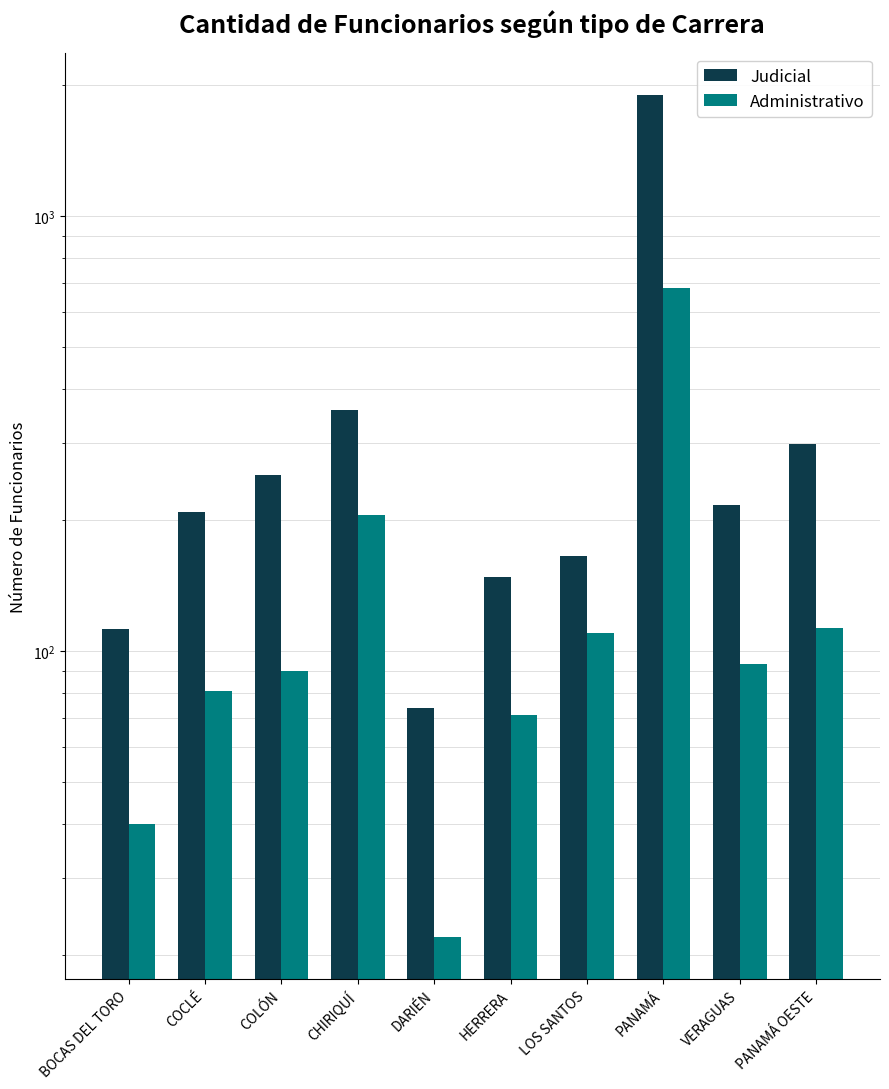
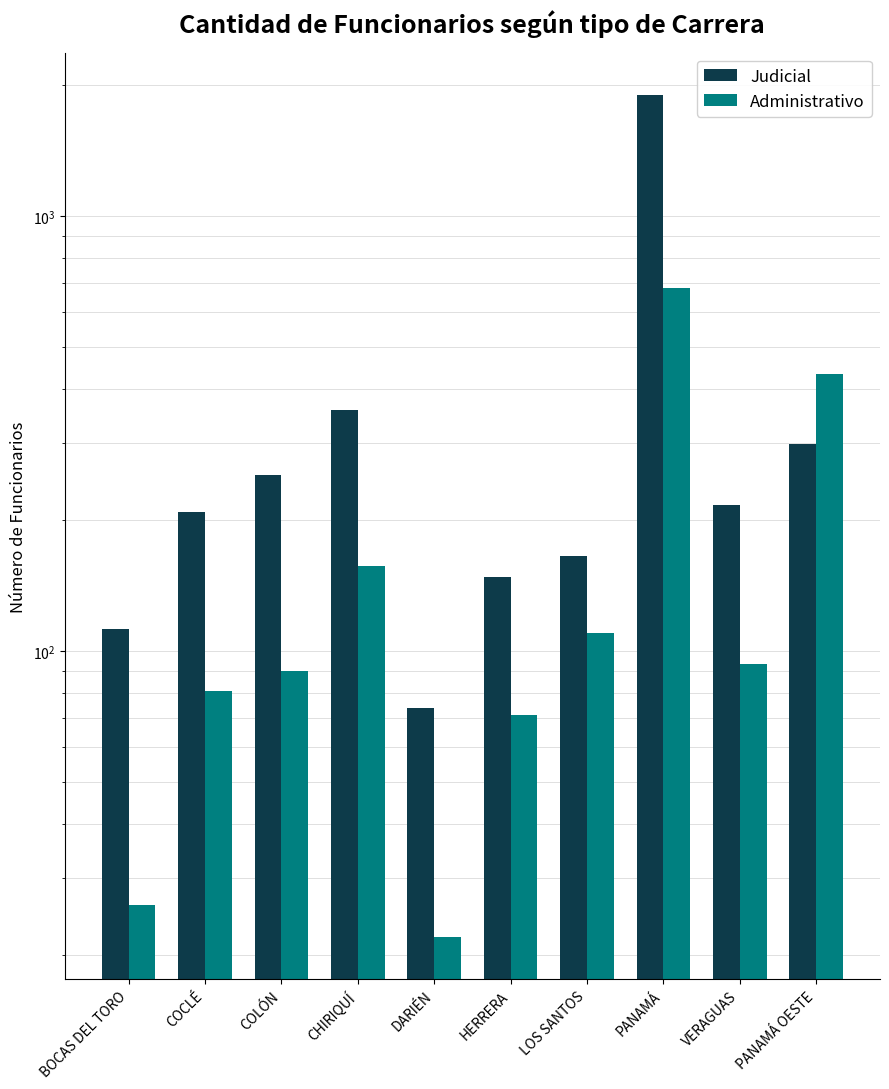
  {
    "Judicial": {
      "BOCAS DEL TORO": 112,
      "COCLÉ": 210,
      "COLÓN": 250,
      "CHIRIQUÍ": 360,
      "DARIÉN": 74,
      "HERRERA": 148,
      "LOS SANTOS": 165,
      "PANAMÁ": 1900,
      "VERAGUAS": 220,
      "PANAMÁ OESTE": 300
    },
    "Administrativo": {
-     "BOCAS DEL TORO": 40,
+     "BOCAS DEL TORO": 26,
      "COCLÉ": 81,
      "COLÓN": 90,
-     "CHIRIQUÍ": 210,
+     "CHIRIQUÍ": 157,
      "DARIÉN": 22,
      "HERRERA": 71,
      "LOS SANTOS": 110,
      "PANAMÁ": 680,
      "VERAGUAS": 93,
-     "PANAMÁ OESTE": 113
+     "PANAMÁ OESTE": 430
    }
  }
